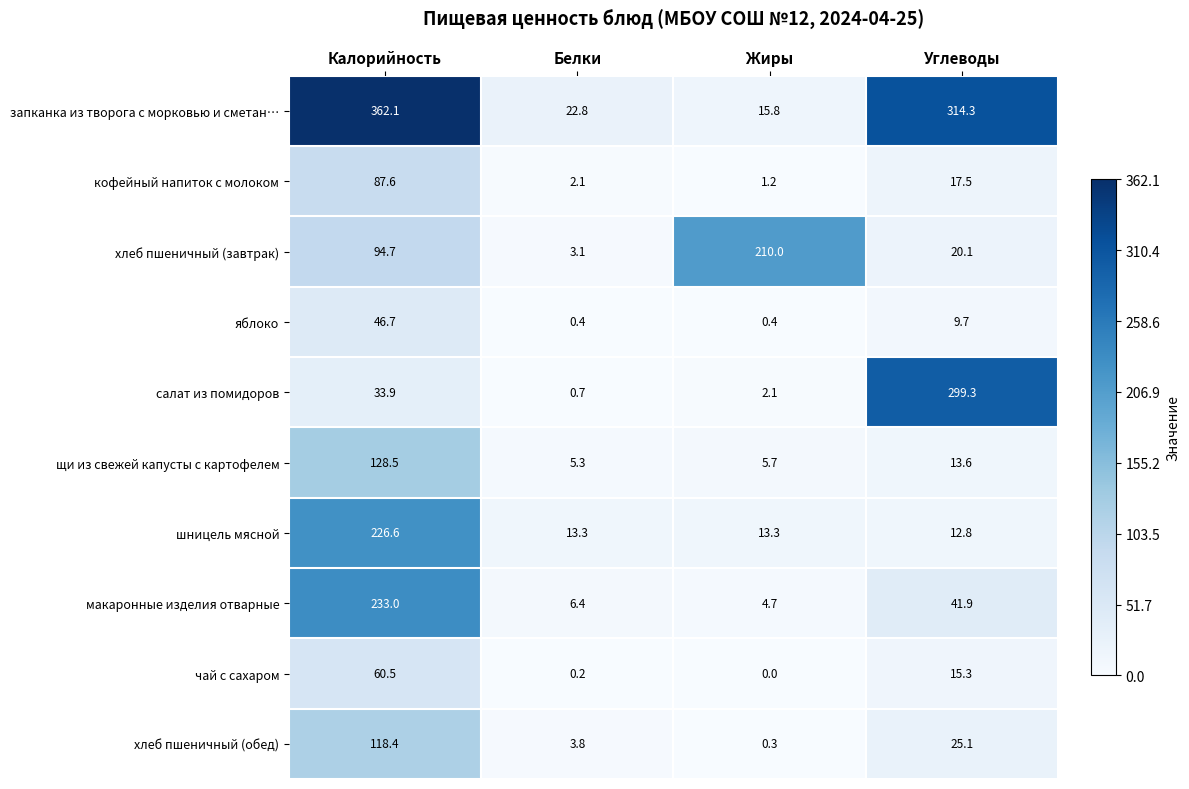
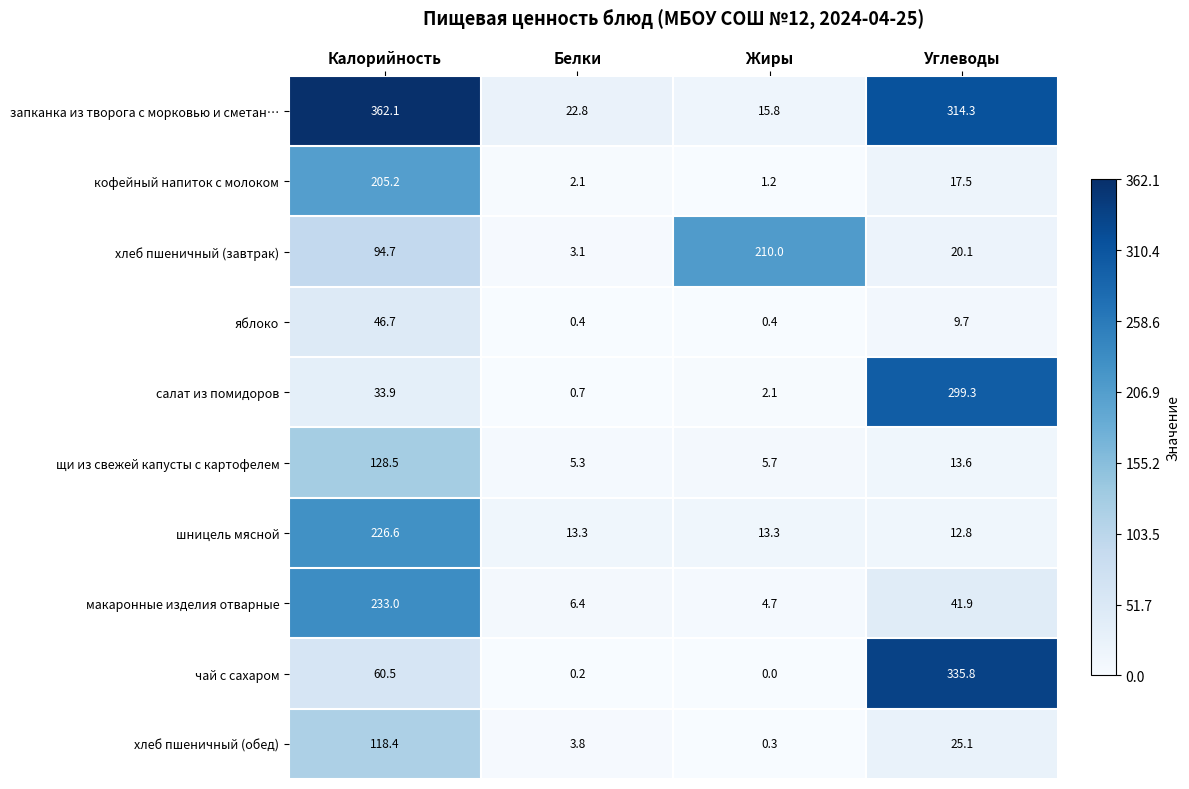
  {
    "запканка из творога с морковью и сметан…": {
      "Калорийность": 362.1,
      "Белки": 22.8,
      "Жиры": 15.8,
      "Углеводы": 314.3
    },
    "кофейный напиток с молоком": {
-     "Калорийность": 87.6,
+     "Калорийность": 205.2,
      "Белки": 2.1,
      "Жиры": 1.2,
      "Углеводы": 17.5
    },
    "хлеб пшеничный (завтрак)": {
      "Калорийность": 94.7,
      "Белки": 3.1,
      "Жиры": 210.0,
      "Углеводы": 20.1
    },
    "яблоко": {
      "Калорийность": 46.7,
      "Белки": 0.4,
      "Жиры": 0.4,
      "Углеводы": 9.7
    },
    "салат из помидоров": {
      "Калорийность": 33.9,
      "Белки": 0.7,
      "Жиры": 2.1,
      "Углеводы": 299.3
    },
    "щи из свежей капусты с картофелем": {
      "Калорийность": 128.5,
      "Белки": 5.3,
      "Жиры": 5.7,
      "Углеводы": 13.6
    },
    "шницель мясной": {
      "Калорийность": 226.6,
      "Белки": 13.3,
      "Жиры": 13.3,
      "Углеводы": 12.8
    },
    "макаронные изделия отварные": {
      "Калорийность": 233.0,
      "Белки": 6.4,
      "Жиры": 4.7,
      "Углеводы": 41.9
    },
    "чай с сахаром": {
      "Калорийность": 60.5,
      "Белки": 0.2,
      "Жиры": 0.0,
-     "Углеводы": 15.3
+     "Углеводы": 335.8
    },
    "хлеб пшеничный (обед)": {
      "Калорийность": 118.4,
      "Белки": 3.8,
      "Жиры": 0.3,
      "Углеводы": 25.1
    }
  }
